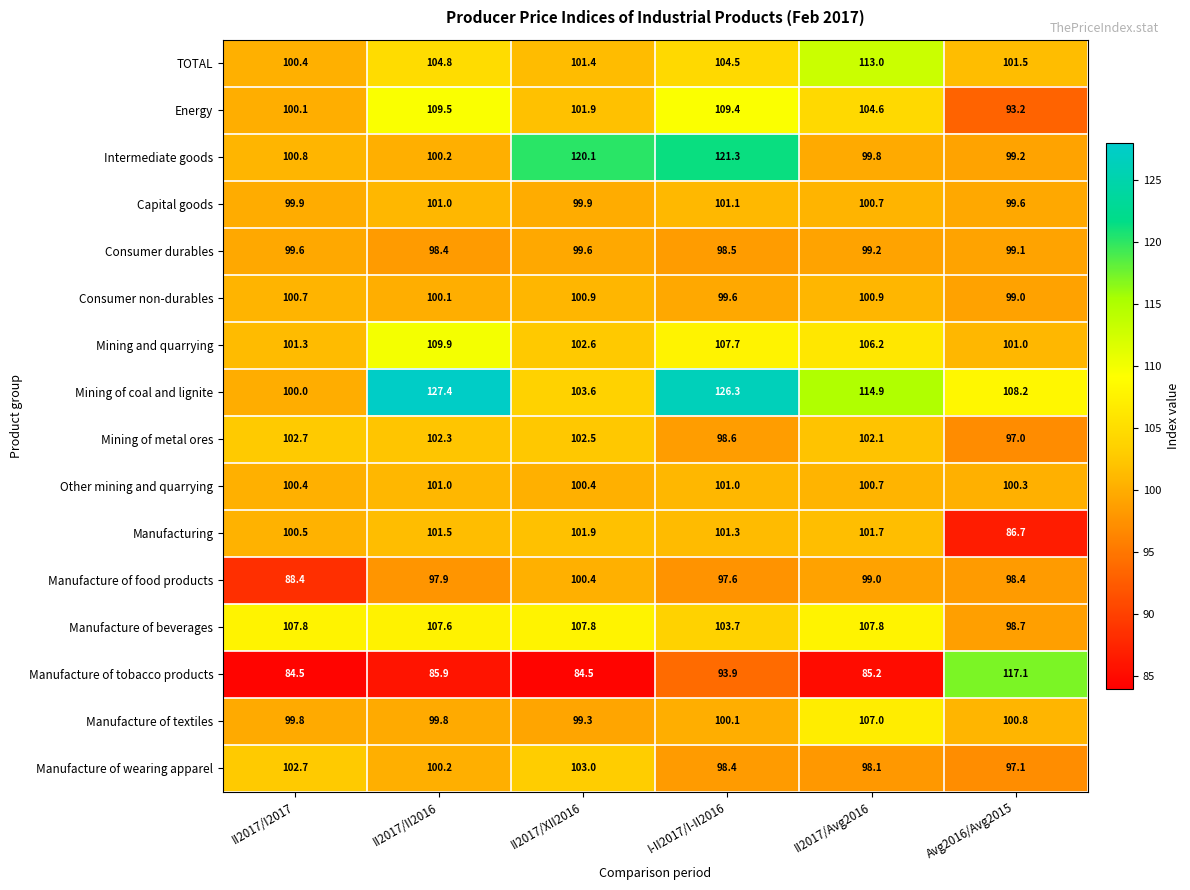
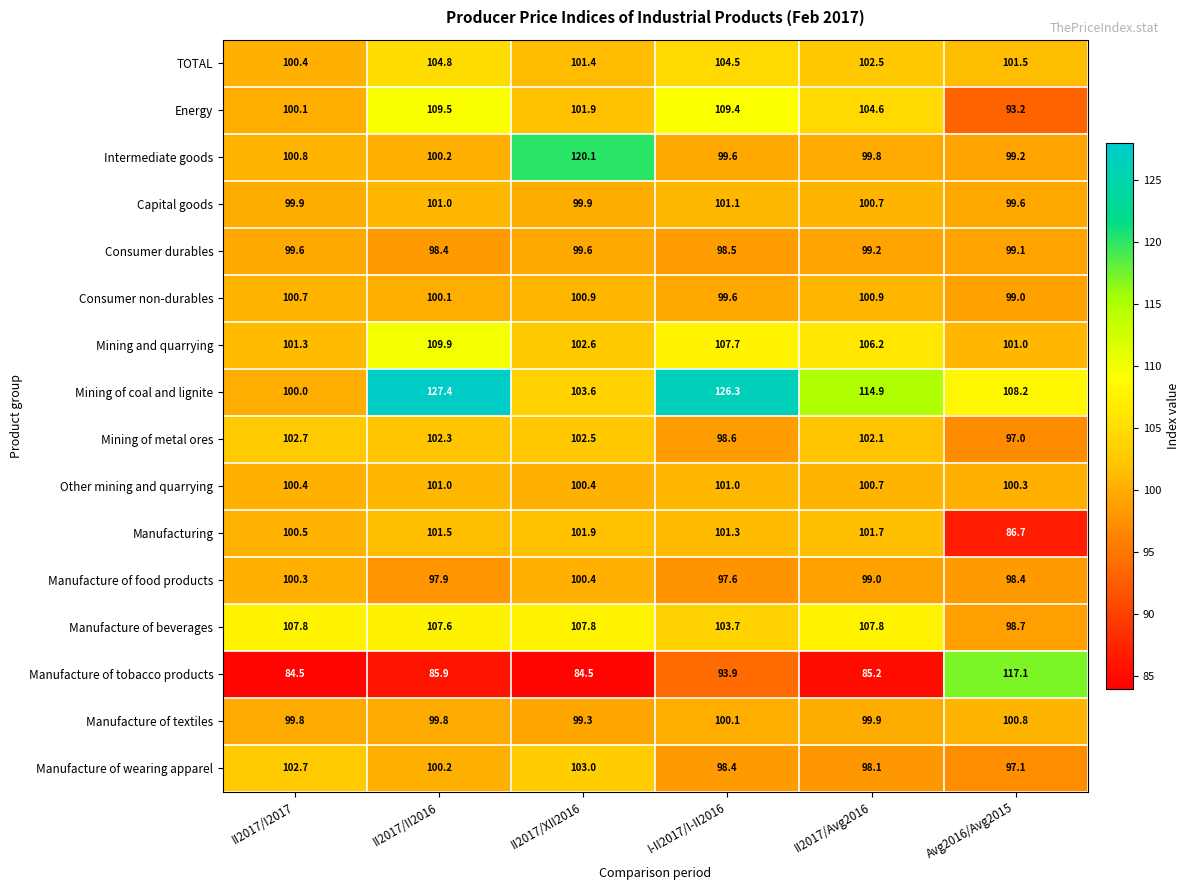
  {
    "TOTAL": {
      "II2017/I2017": 100.4,
      "II2017/II2016": 104.8,
      "II2017/XII2016": 101.4,
      "I-II2017/I-II2016": 104.5,
-     "II2017/Avg2016": 113.0,
+     "II2017/Avg2016": 102.5,
      "Avg2016/Avg2015": 101.5
    },
    "Energy": {
      "II2017/I2017": 100.1,
      "II2017/II2016": 109.5,
      "II2017/XII2016": 101.9,
      "I-II2017/I-II2016": 109.4,
      "II2017/Avg2016": 104.6,
      "Avg2016/Avg2015": 93.2
    },
    "Intermediate goods": {
      "II2017/I2017": 100.8,
      "II2017/II2016": 100.2,
      "II2017/XII2016": 120.1,
-     "I-II2017/I-II2016": 121.3,
+     "I-II2017/I-II2016": 99.6,
      "II2017/Avg2016": 99.8,
      "Avg2016/Avg2015": 99.2
    },
    "Capital goods": {
      "II2017/I2017": 99.9,
      "II2017/II2016": 101.0,
      "II2017/XII2016": 99.9,
      "I-II2017/I-II2016": 101.1,
      "II2017/Avg2016": 100.7,
      "Avg2016/Avg2015": 99.6
    },
    "Consumer durables": {
      "II2017/I2017": 99.6,
      "II2017/II2016": 98.4,
      "II2017/XII2016": 99.6,
      "I-II2017/I-II2016": 98.5,
      "II2017/Avg2016": 99.2,
      "Avg2016/Avg2015": 99.1
    },
    "Consumer non-durables": {
      "II2017/I2017": 100.7,
      "II2017/II2016": 100.1,
      "II2017/XII2016": 100.9,
      "I-II2017/I-II2016": 99.6,
      "II2017/Avg2016": 100.9,
      "Avg2016/Avg2015": 99.0
    },
    "Mining and quarrying": {
      "II2017/I2017": 101.3,
      "II2017/II2016": 109.9,
      "II2017/XII2016": 102.6,
      "I-II2017/I-II2016": 107.7,
      "II2017/Avg2016": 106.2,
      "Avg2016/Avg2015": 101.0
    },
    "Mining of coal and lignite": {
      "II2017/I2017": 100.0,
      "II2017/II2016": 127.4,
      "II2017/XII2016": 103.6,
      "I-II2017/I-II2016": 126.3,
      "II2017/Avg2016": 114.9,
      "Avg2016/Avg2015": 108.2
    },
    "Mining of metal ores": {
      "II2017/I2017": 102.7,
      "II2017/II2016": 102.3,
      "II2017/XII2016": 102.5,
      "I-II2017/I-II2016": 98.6,
      "II2017/Avg2016": 102.1,
      "Avg2016/Avg2015": 97.0
    },
    "Other mining and quarrying": {
      "II2017/I2017": 100.4,
      "II2017/II2016": 101.0,
      "II2017/XII2016": 100.4,
      "I-II2017/I-II2016": 101.0,
      "II2017/Avg2016": 100.7,
      "Avg2016/Avg2015": 100.3
    },
    "Manufacturing": {
      "II2017/I2017": 100.5,
      "II2017/II2016": 101.5,
      "II2017/XII2016": 101.9,
      "I-II2017/I-II2016": 101.3,
      "II2017/Avg2016": 101.7,
      "Avg2016/Avg2015": 86.7
    },
    "Manufacture of food products": {
-     "II2017/I2017": 88.4,
+     "II2017/I2017": 100.3,
      "II2017/II2016": 97.9,
      "II2017/XII2016": 100.4,
      "I-II2017/I-II2016": 97.6,
      "II2017/Avg2016": 99.0,
      "Avg2016/Avg2015": 98.4
    },
    "Manufacture of beverages": {
      "II2017/I2017": 107.8,
      "II2017/II2016": 107.6,
      "II2017/XII2016": 107.8,
      "I-II2017/I-II2016": 103.7,
      "II2017/Avg2016": 107.8,
      "Avg2016/Avg2015": 98.7
    },
    "Manufacture of tobacco products": {
      "II2017/I2017": 84.5,
      "II2017/II2016": 85.9,
      "II2017/XII2016": 84.5,
      "I-II2017/I-II2016": 93.9,
      "II2017/Avg2016": 85.2,
      "Avg2016/Avg2015": 117.1
    },
    "Manufacture of textiles": {
      "II2017/I2017": 99.8,
      "II2017/II2016": 99.8,
      "II2017/XII2016": 99.3,
      "I-II2017/I-II2016": 100.1,
-     "II2017/Avg2016": 107.0,
+     "II2017/Avg2016": 99.9,
      "Avg2016/Avg2015": 100.8
    },
    "Manufacture of wearing apparel": {
      "II2017/I2017": 102.7,
      "II2017/II2016": 100.2,
      "II2017/XII2016": 103.0,
      "I-II2017/I-II2016": 98.4,
      "II2017/Avg2016": 98.1,
      "Avg2016/Avg2015": 97.1
    }
  }
